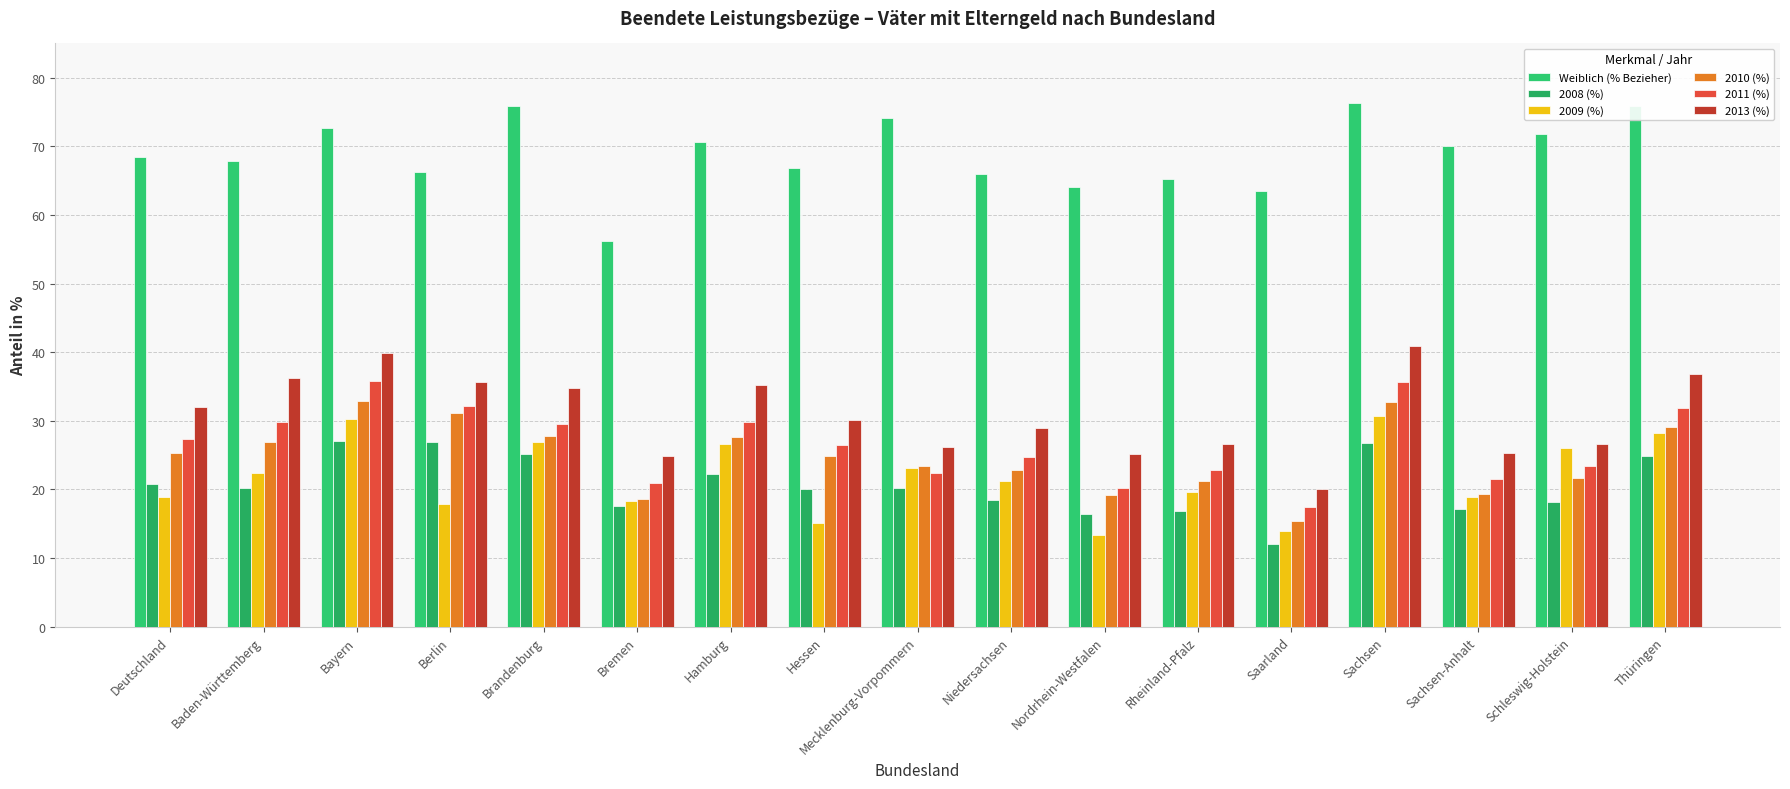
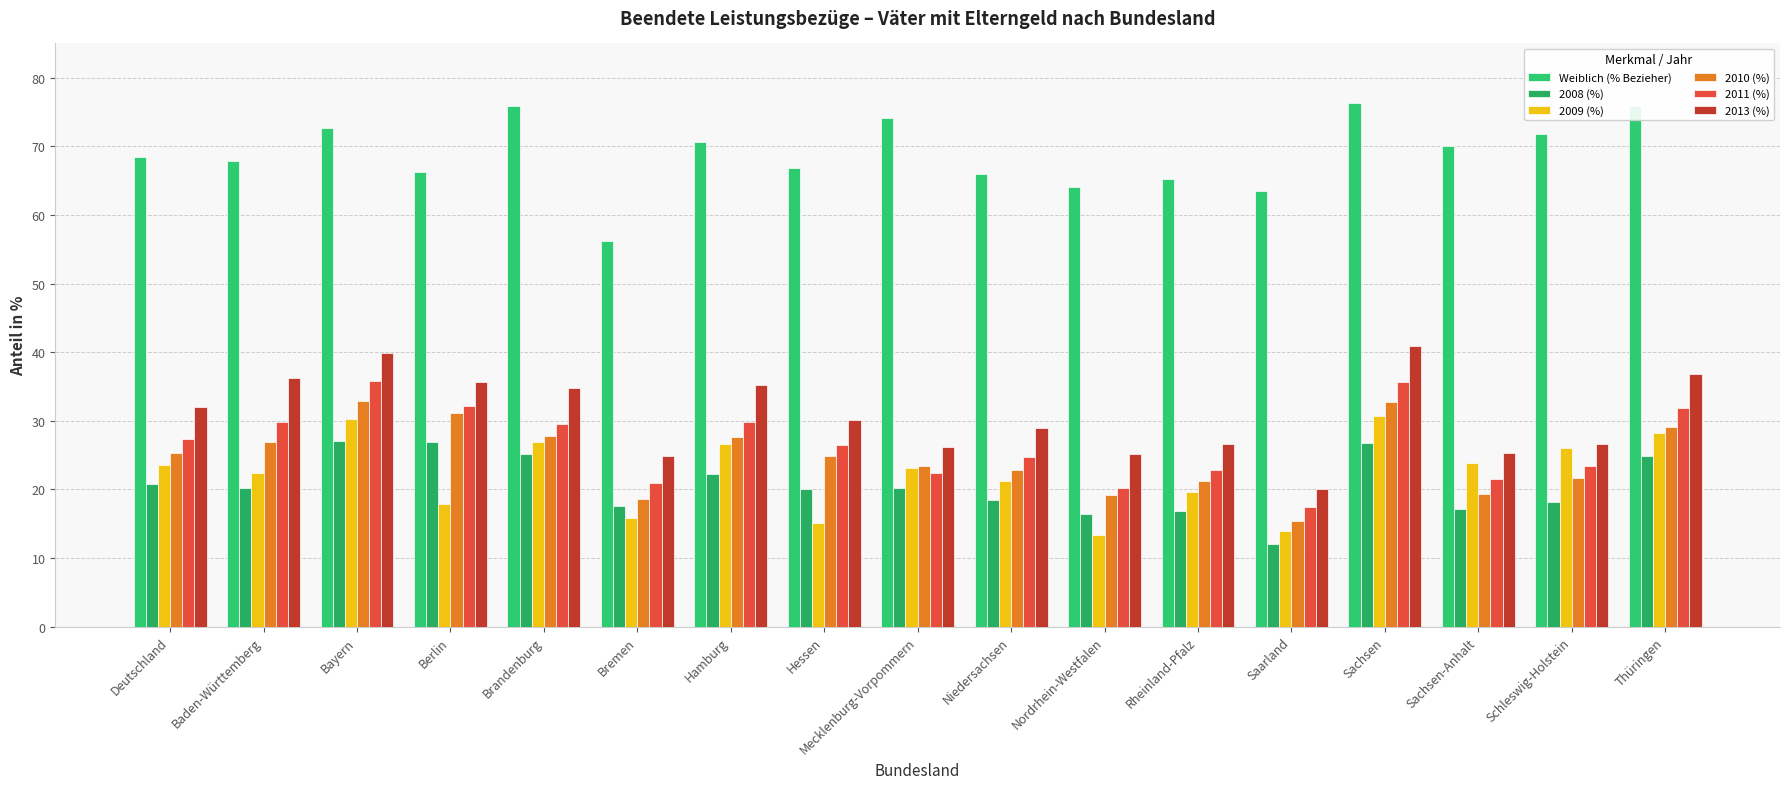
  {
    "2009 (%)": {
-     "Deutschland": 19,
+     "Deutschland": 24,
      "Baden-Württemberg": 22,
      "Bayern": 30,
      "Berlin": 18,
      "Brandenburg": 27,
-     "Bremen": 18,
+     "Bremen": 16,
      "Hamburg": 27,
      "Hessen": 15,
      "Mecklenburg-Vorpommern": 23,
      "Niedersachsen": 21,
      "Nordrhein-Westfalen": 13,
      "Rheinland-Pfalz": 20,
      "Saarland": 14,
      "Sachsen": 31,
-     "Sachsen-Anhalt": 19,
+     "Sachsen-Anhalt": 24,
      "Schleswig-Holstein": 26,
      "Thüringen": 28
    }
  }
